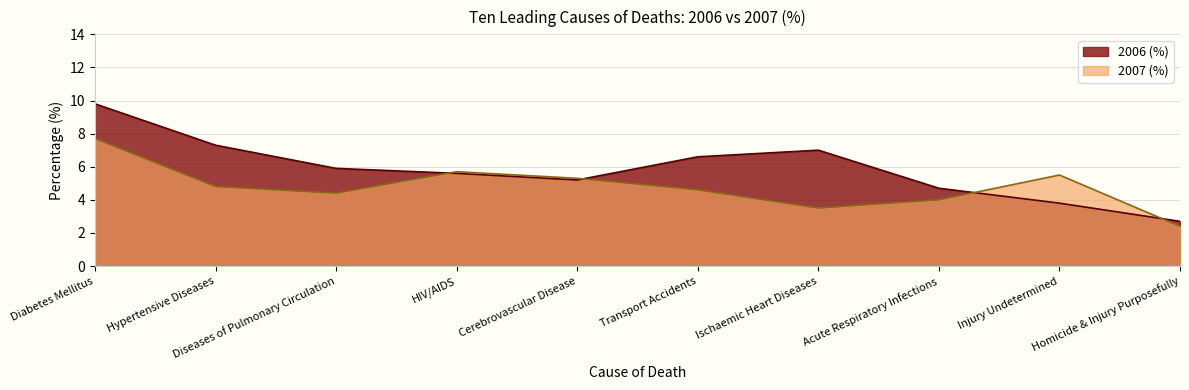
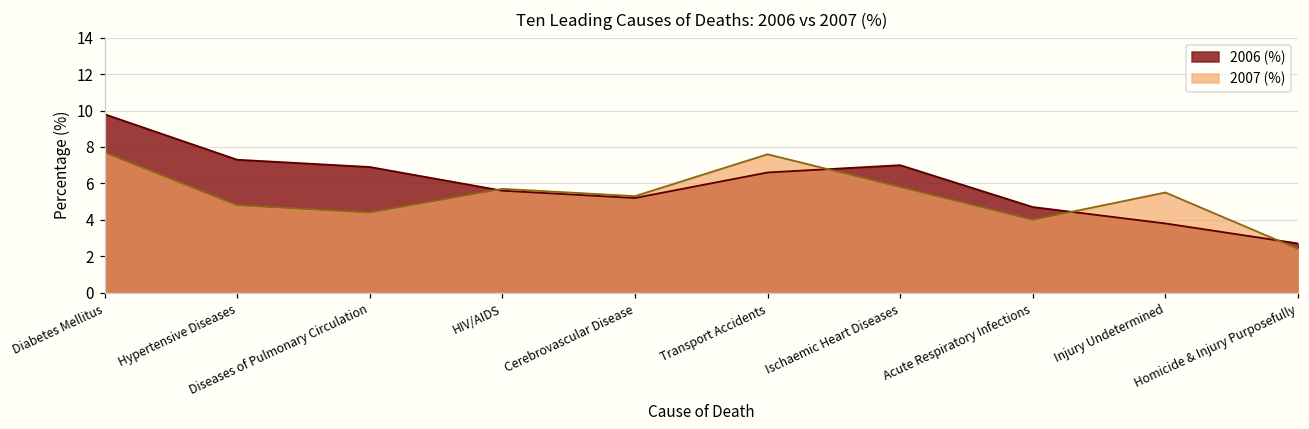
  {
    "2006 (%)": {
      "Diabetes Mellitus": 9.8,
      "Hypertensive Diseases": 7.3,
-     "Diseases of Pulmonary Circulation": 5.9,
+     "Diseases of Pulmonary Circulation": 6.9,
      "Transport Accidents": 6.6,
      "Ischaemic Heart Diseases": 7.0,
      "Acute Respiratory Infections": 4.7,
      "Injury Undetermined": 3.8,
      "Homicide & Injury Purposefully": 2.7
    },
    "2007 (%)": {
      "Diabetes Mellitus": 7.7,
      "Hypertensive Diseases": 4.8,
      "Diseases of Pulmonary Circulation": 4.4,
-     "Transport Accidents": 4.6,
-     "Ischaemic Heart Diseases": 3.5,
+     "Transport Accidents": 7.6,
+     "Ischaemic Heart Diseases": 5.8,
      "Acute Respiratory Infections": 4.0,
      "Injury Undetermined": 5.5,
      "Homicide & Injury Purposefully": 2.4
    }
  }
